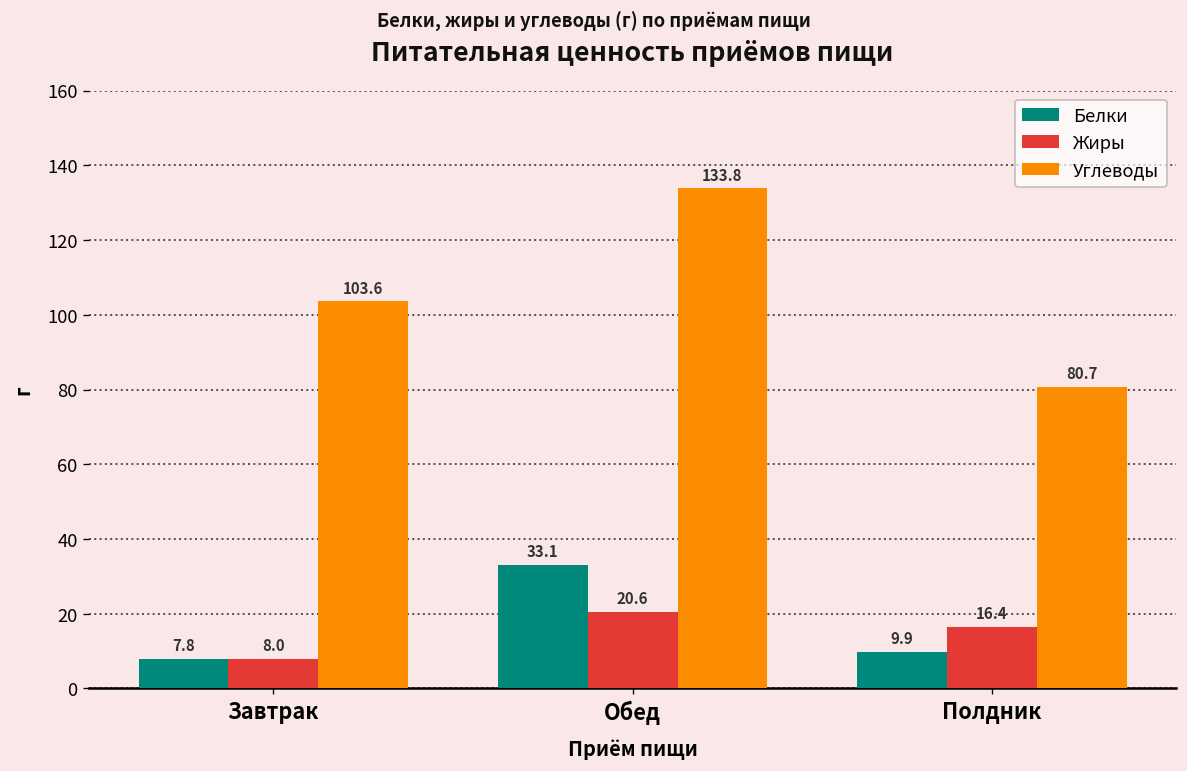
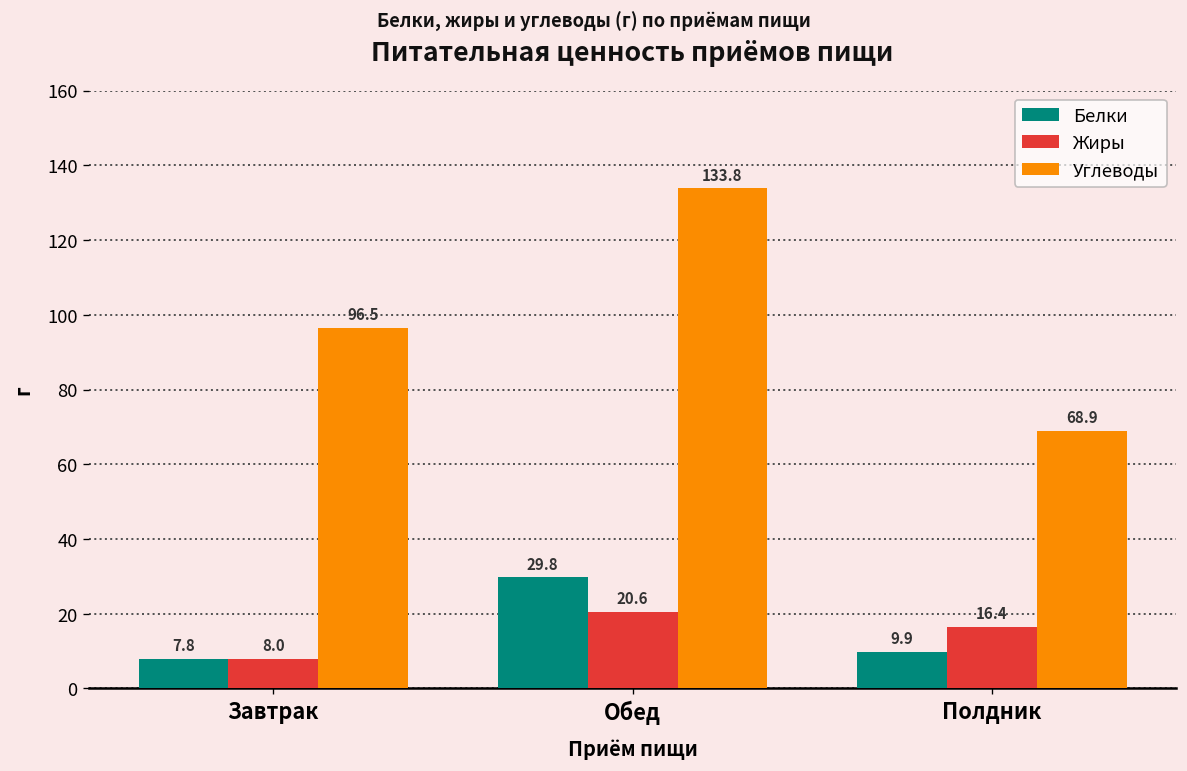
  {
    "Белки": {
      "Завтрак": 7.8,
-     "Обед": 33.1,
+     "Обед": 29.8,
      "Полдник": 9.9
    },
    "Жиры": {
      "Завтрак": 8.0,
      "Обед": 20.6,
      "Полдник": 16.4
    },
    "Углеводы": {
-     "Завтрак": 103.6,
+     "Завтрак": 96.5,
      "Обед": 133.8,
-     "Полдник": 80.7
+     "Полдник": 68.9
    }
  }
